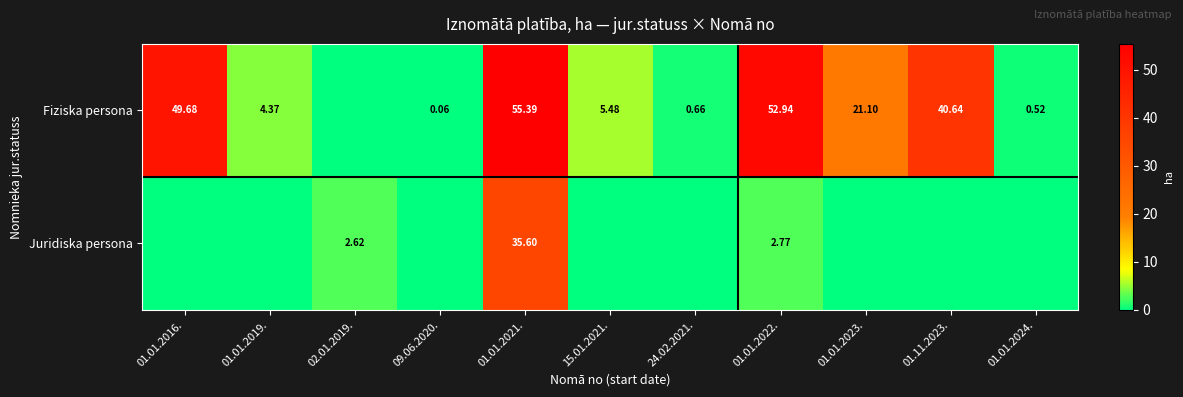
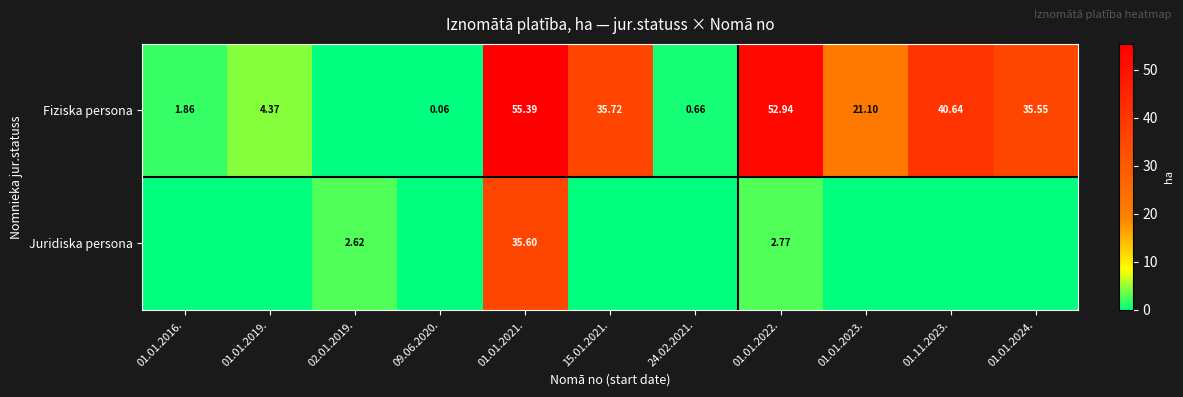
  {
    "Fiziska persona": {
-     "01.01.2016.": 49.68,
+     "01.01.2016.": 1.86,
      "01.01.2019.": 4.37,
      "09.06.2020.": 0.06,
      "01.01.2021.": 55.39,
-     "15.01.2021.": 5.48,
+     "15.01.2021.": 35.72,
      "24.02.2021.": 0.66,
      "01.01.2022.": 52.94,
      "01.01.2023.": 21.10,
      "01.11.2023.": 40.64,
-     "01.01.2024.": 0.52
+     "01.01.2024.": 35.55
    },
    "Juridiska persona": {
      "02.01.2019.": 2.62,
      "01.01.2021.": 35.60,
      "01.01.2022.": 2.77
    }
  }
